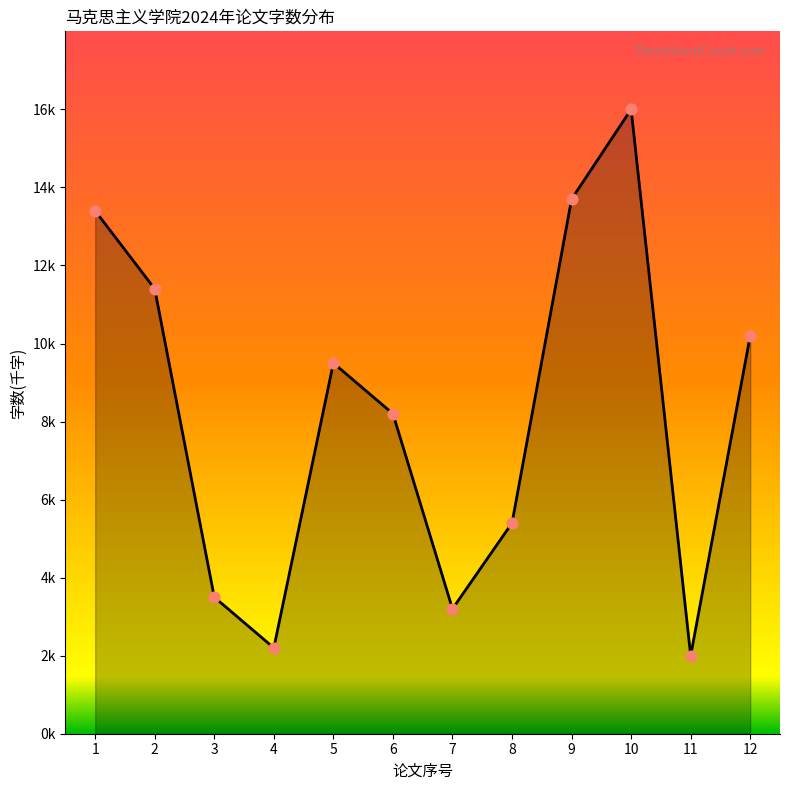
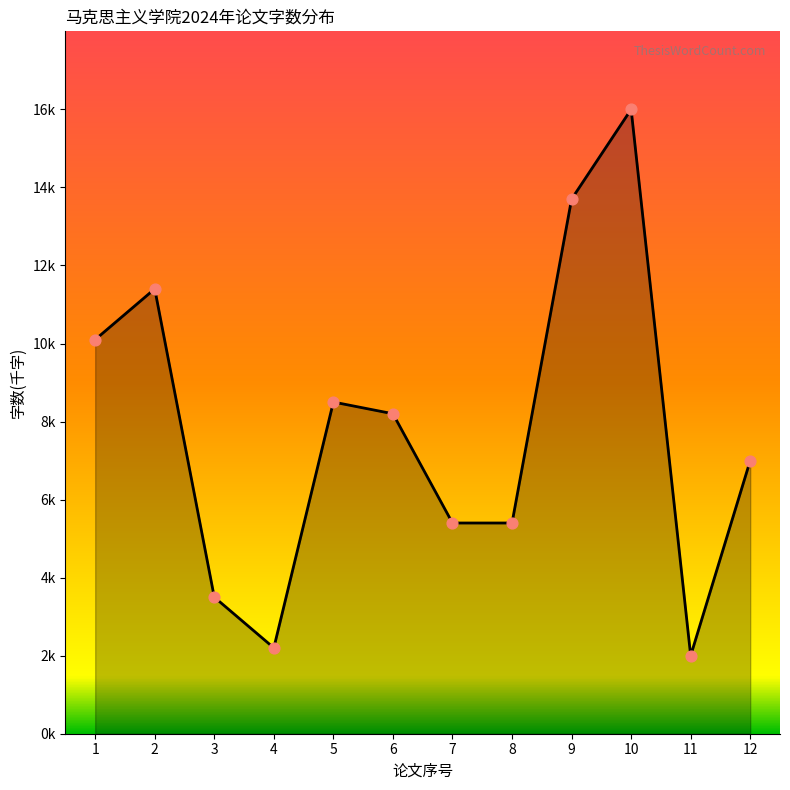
  {
-   "1": 13400,
+   "1": 10100,
    "2": 11400,
    "3": 3500,
    "4": 2200,
-   "5": 9500,
+   "5": 8500,
    "6": 8200,
-   "7": 3200,
+   "7": 5400,
    "8": 5400,
    "9": 13700,
    "10": 16000,
    "11": 2000,
-   "12": 10200
+   "12": 7000
  }
